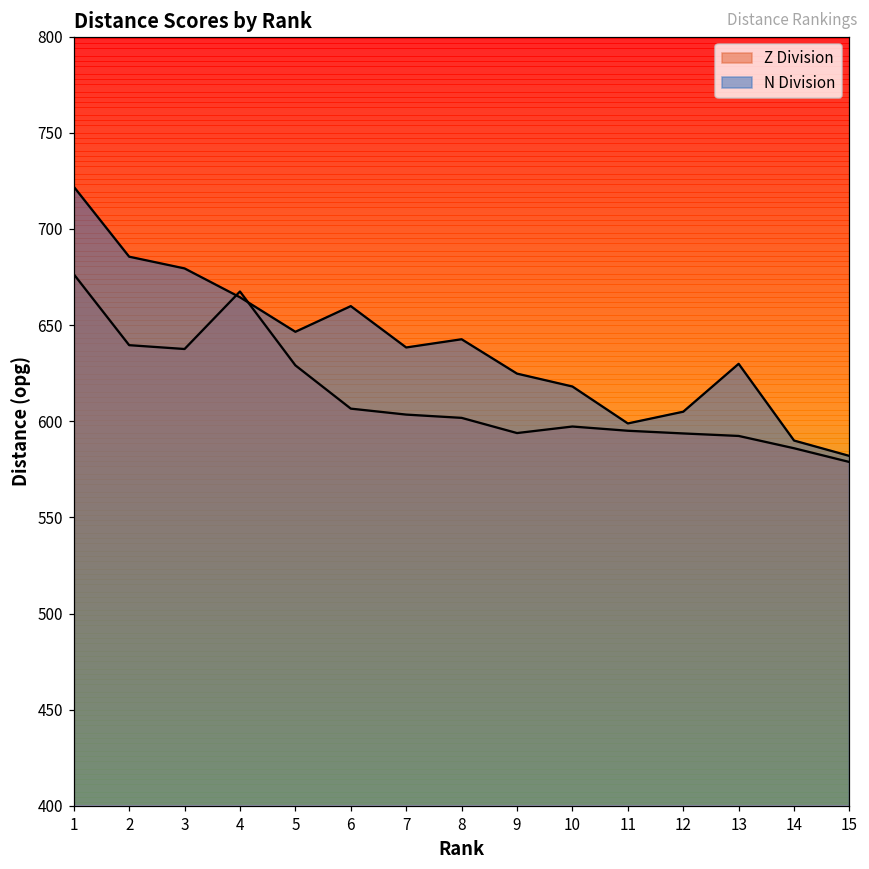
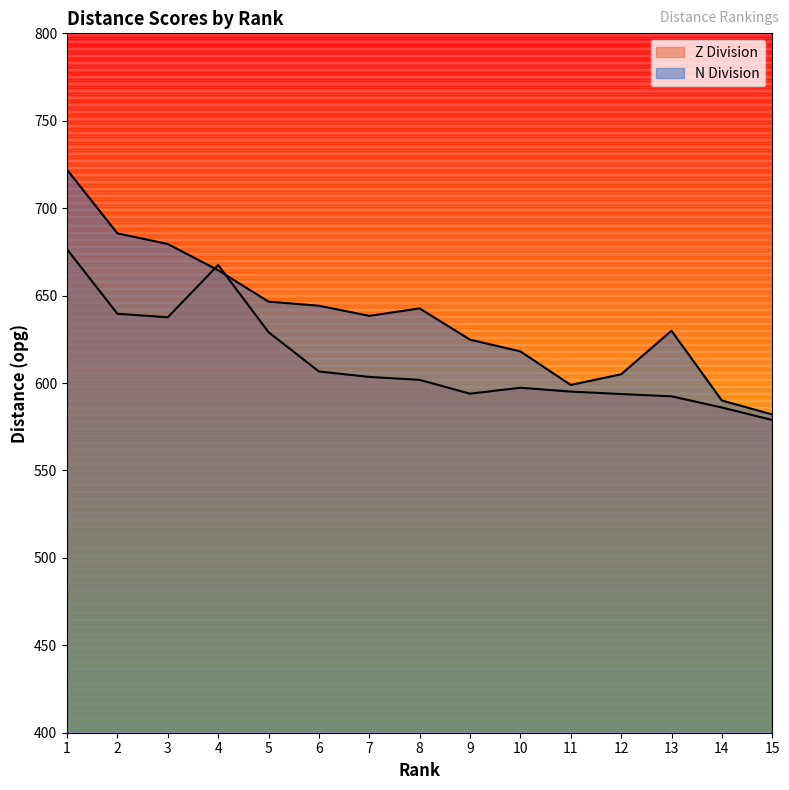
  {
    "Z Division": {
      "1": 677,
      "2": 640,
      "3": 638,
      "4": 668,
      "5": 629,
      "6": 607,
      "7": 604,
      "8": 602,
      "9": 594,
      "10": 597,
      "11": 595,
      "12": 594,
      "13": 592,
      "14": 586,
      "15": 579
    },
    "N Division": {
      "1": 722,
      "2": 686,
      "3": 680,
      "4": 665,
      "5": 647,
-     "6": 660,
+     "6": 644,
      "7": 638,
      "8": 643,
      "9": 625,
      "10": 618,
      "11": 599,
      "12": 605,
      "13": 630,
      "14": 590,
      "15": 582
    }
  }
